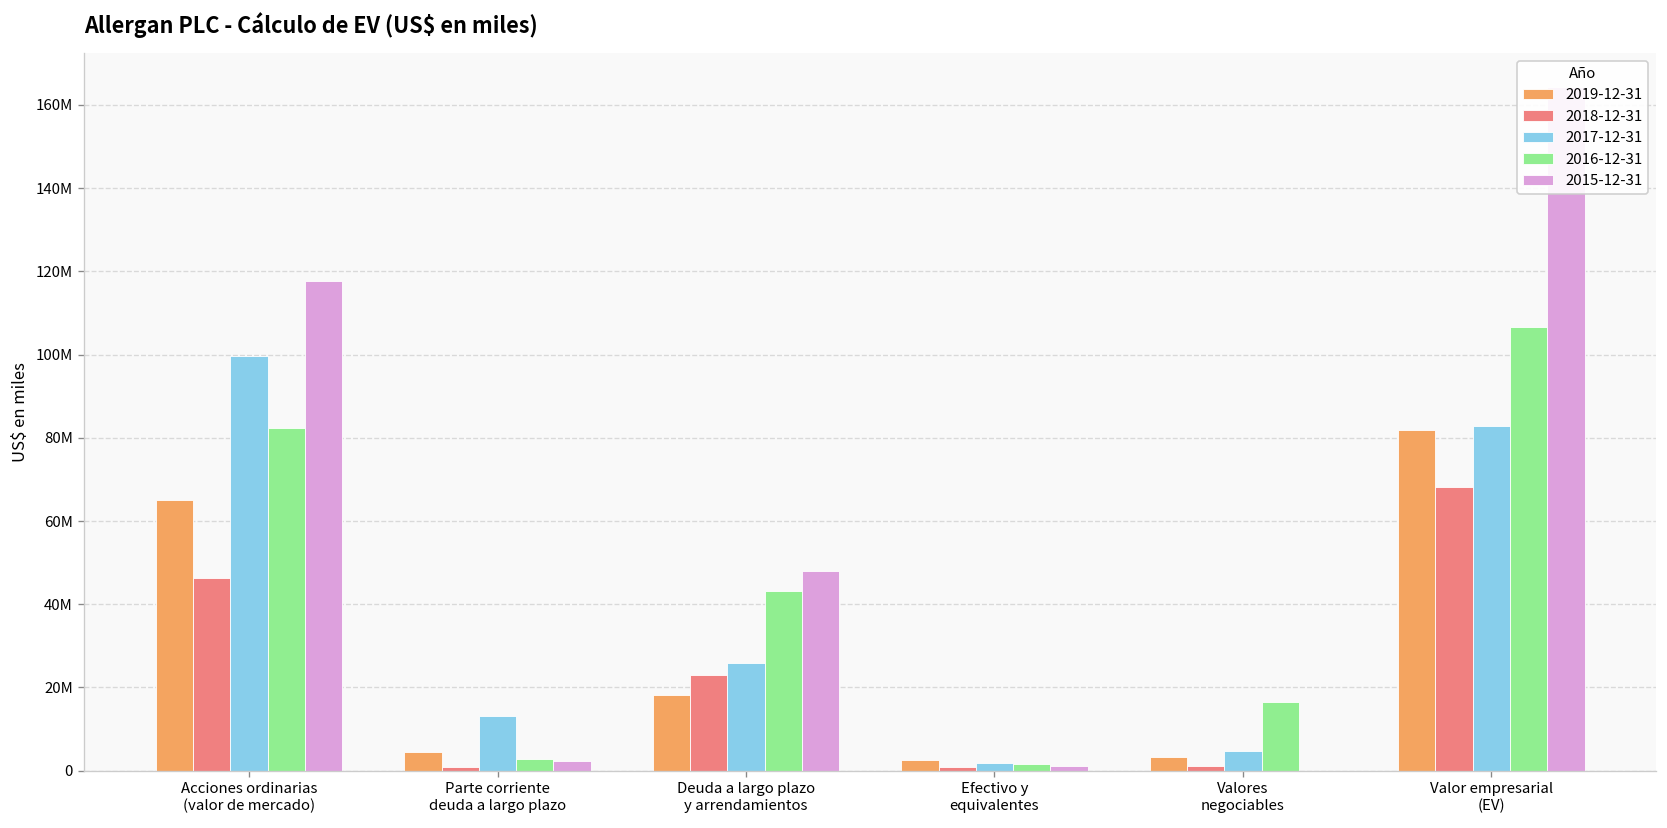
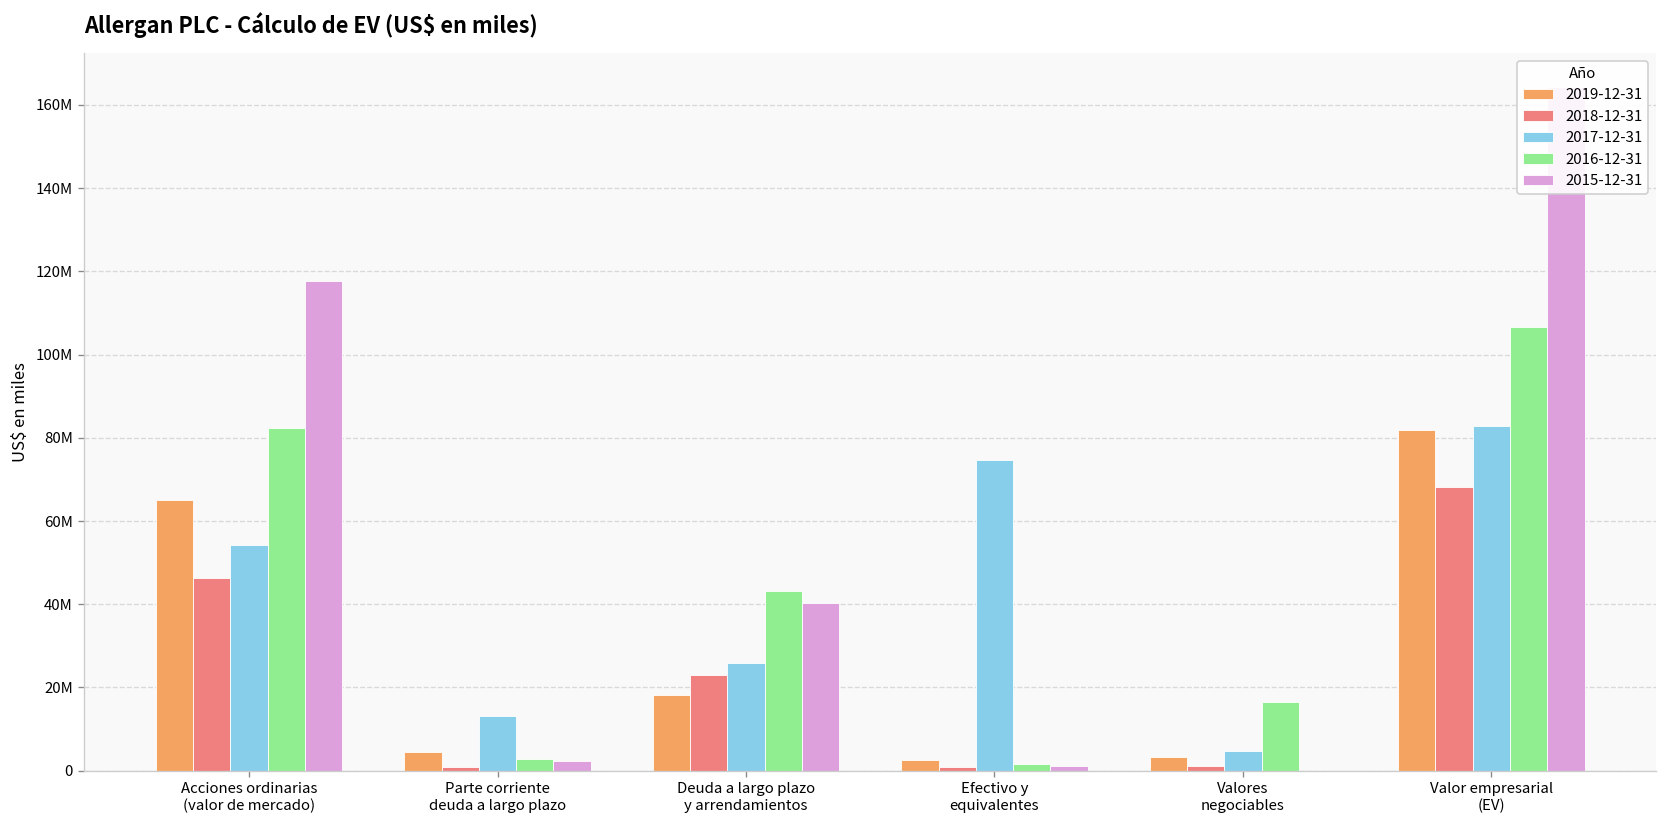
  {
    "2017-12-31": {
-     "Acciones ordinarias (valor de mercado)": 100000000,
+     "Acciones ordinarias (valor de mercado)": 54000000,
      "Parte corriente deuda a largo plazo": 13000000,
      "Deuda a largo plazo y arrendamientos": 26000000,
-     "Efectivo y equivalentes": 2000000,
+     "Efectivo y equivalentes": 75000000,
      "Valores negociables": 5000000,
      "Valor empresarial (EV)": 83000000
    },
    "2016-12-31": {
      "Acciones ordinarias (valor de mercado)": 82000000,
      "Parte corriente deuda a largo plazo": 3000000,
      "Deuda a largo plazo y arrendamientos": 43000000,
      "Efectivo y equivalentes": 2000000,
      "Valores negociables": 16000000,
      "Valor empresarial (EV)": 107000000
    },
    "2015-12-31": {
      "Acciones ordinarias (valor de mercado)": 118000000,
      "Parte corriente deuda a largo plazo": 2000000,
-     "Deuda a largo plazo y arrendamientos": 48000000,
+     "Deuda a largo plazo y arrendamientos": 40000000,
      "Efectivo y equivalentes": 1000000
    }
  }
